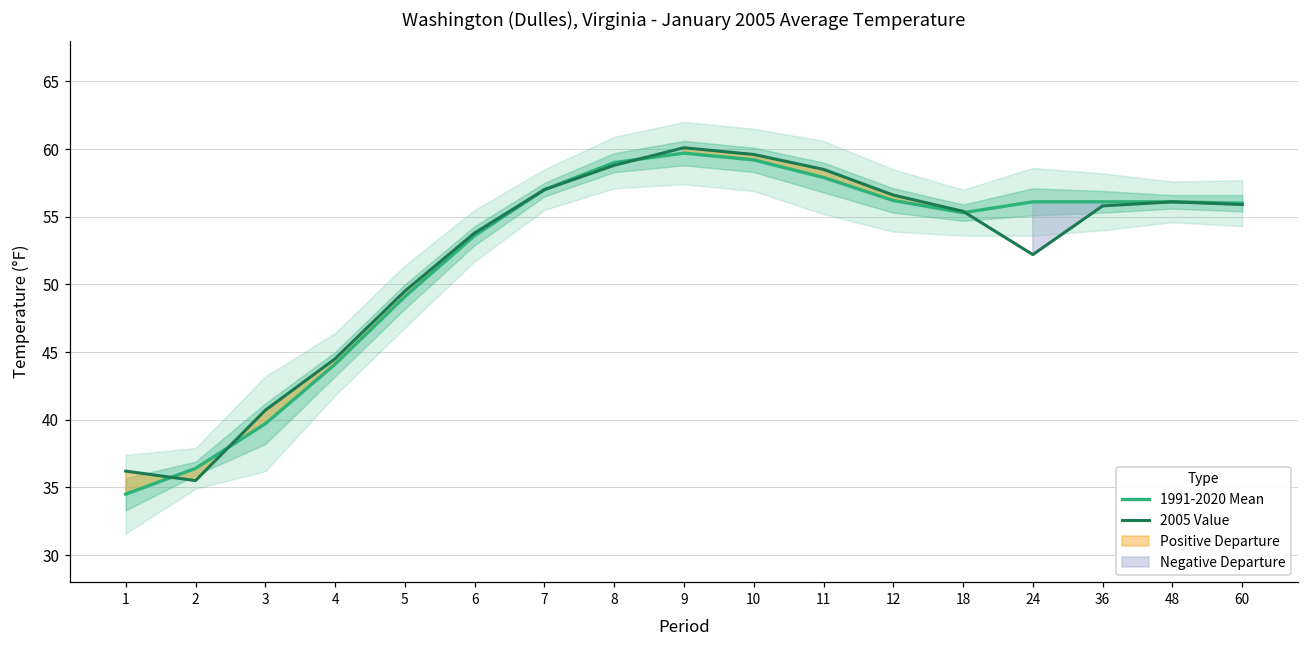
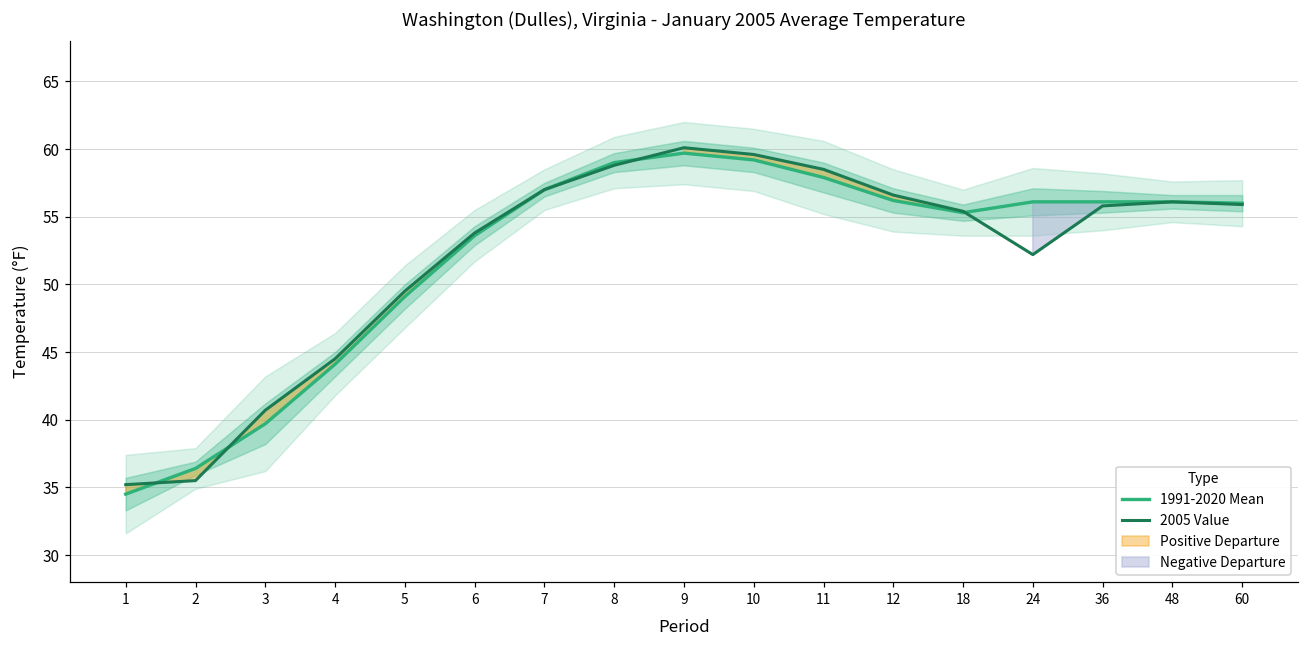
  {
    "2005 Value": {
-     "1": 36.2,
+     "1": 35.2,
      "2": 35.5,
      "3": 40.7,
      "4": 44.5,
      "5": 49.5,
      "9": 60.1,
      "10": 59.6,
      "11": 58.5,
      "12": 56.6,
      "24": 52.2,
      "36": 55.8
    }
  }
